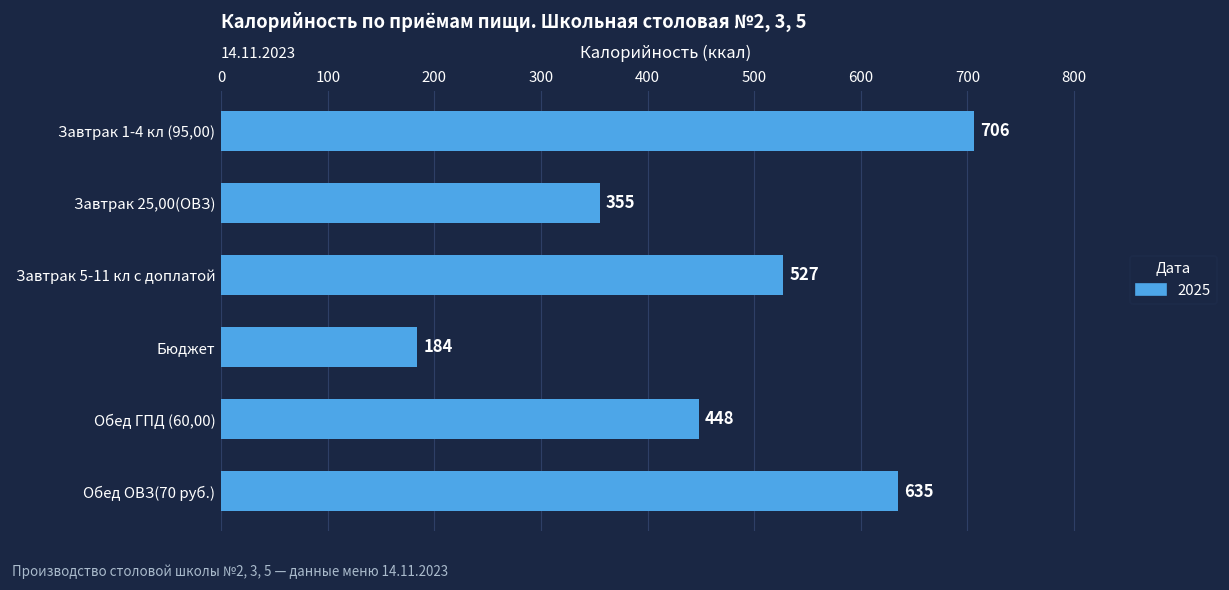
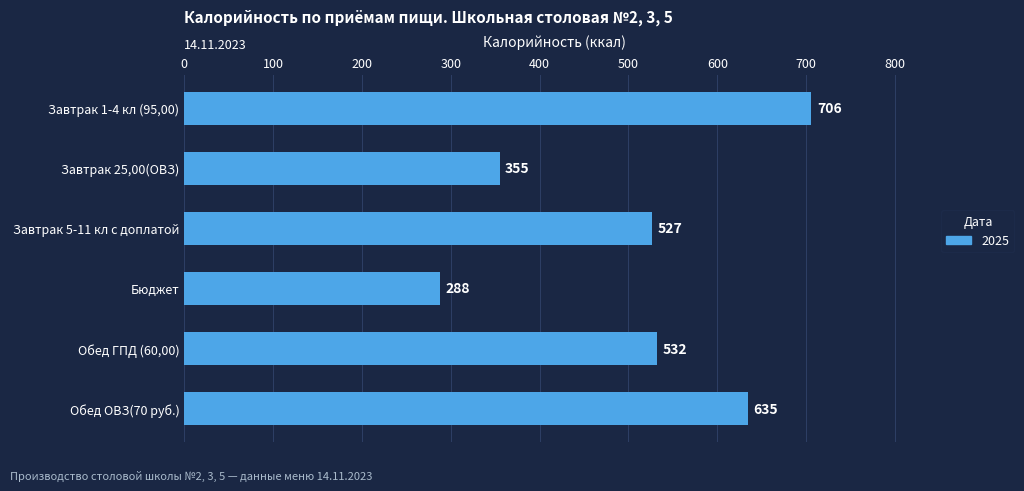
  {
    "Завтрак 1-4 кл (95,00)": 706,
    "Завтрак 25,00(ОВЗ)": 355,
    "Завтрак 5-11 кл с доплатой": 527,
-   "Бюджет": 184,
-   "Обед ГПД (60,00)": 448,
+   "Бюджет": 288,
+   "Обед ГПД (60,00)": 532,
    "Обед ОВЗ(70 руб.)": 635
  }
